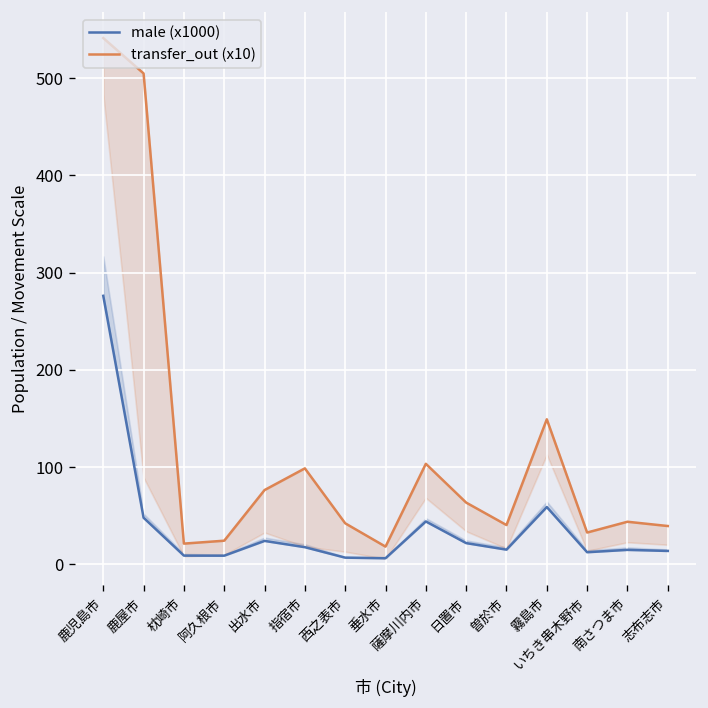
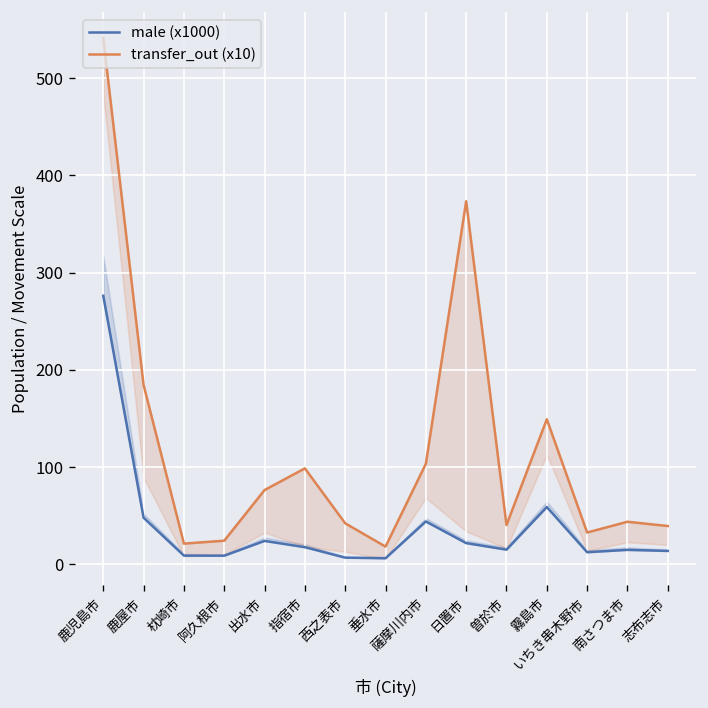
  {
    "transfer_out (x10)": {
-     "鹿屋市": 510,
+     "鹿屋市": 180,
      "枕崎市": 20,
      "阿久根市": 20,
      "出水市": 80,
      "指宿市": 100,
      "西之表市": 40,
      "垂水市": 20,
      "薩摩川内市": 100,
-     "日置市": 60,
+     "日置市": 370,
      "曽於市": 40,
      "霧島市": 150,
      "いちき串木野市": 30,
      "南さつま市": 40,
      "志布志市": 40
    }
  }
